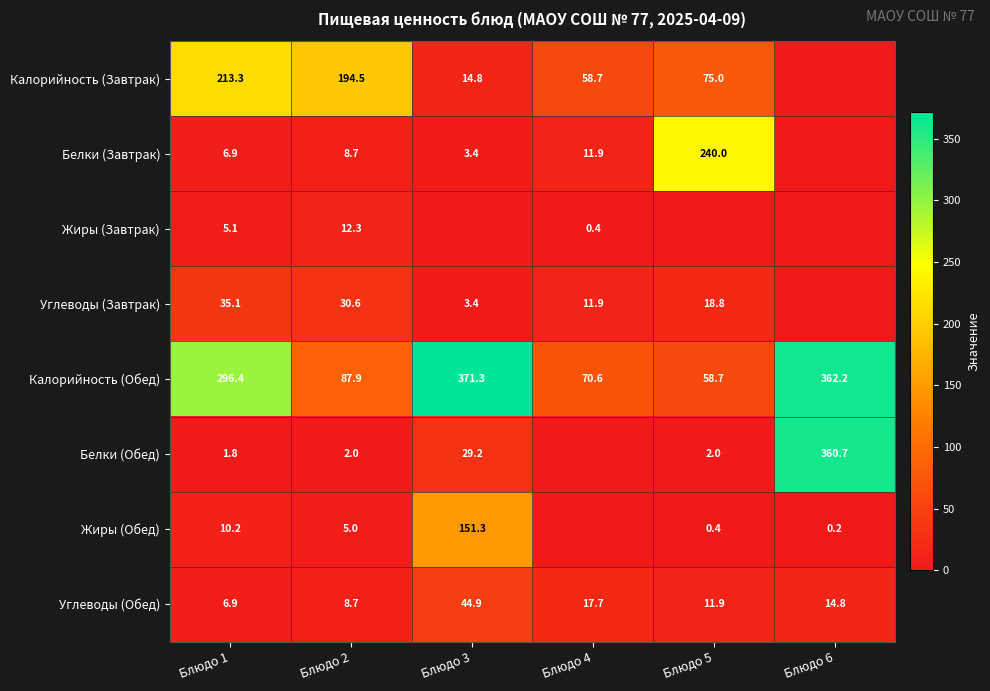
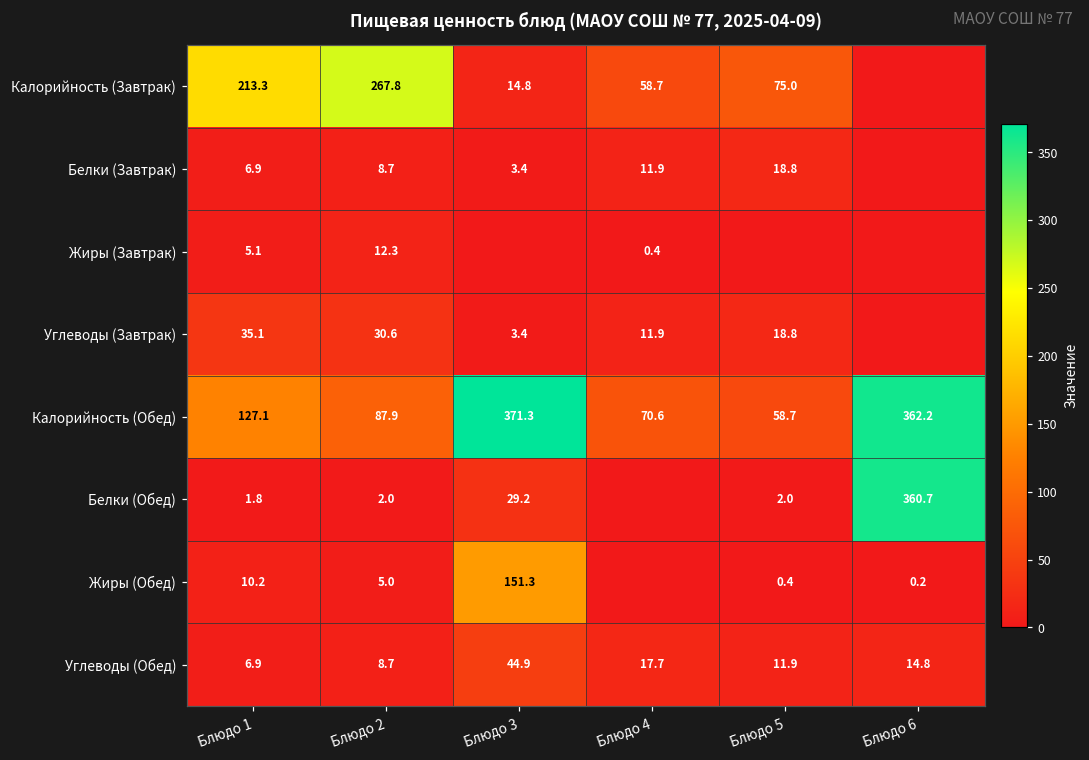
  {
    "Калорийность (Завтрак)": {
      "Блюдо 1": 213.3,
-     "Блюдо 2": 194.5,
+     "Блюдо 2": 267.8,
      "Блюдо 3": 14.8,
      "Блюдо 4": 58.7,
      "Блюдо 5": 75.0
    },
    "Белки (Завтрак)": {
      "Блюдо 1": 6.9,
      "Блюдо 2": 8.7,
      "Блюдо 3": 3.4,
      "Блюдо 4": 11.9,
-     "Блюдо 5": 240.0
+     "Блюдо 5": 18.8
    },
    "Жиры (Завтрак)": {
      "Блюдо 1": 5.1,
      "Блюдо 2": 12.3,
      "Блюдо 4": 0.4
    },
    "Углеводы (Завтрак)": {
      "Блюдо 1": 35.1,
      "Блюдо 2": 30.6,
      "Блюдо 3": 3.4,
      "Блюдо 4": 11.9,
      "Блюдо 5": 18.8
    },
    "Калорийность (Обед)": {
-     "Блюдо 1": 296.4,
+     "Блюдо 1": 127.1,
      "Блюдо 2": 87.9,
      "Блюдо 3": 371.3,
      "Блюдо 4": 70.6,
      "Блюдо 5": 58.7,
      "Блюдо 6": 362.2
    },
    "Белки (Обед)": {
      "Блюдо 1": 1.8,
      "Блюдо 2": 2.0,
      "Блюдо 3": 29.2,
      "Блюдо 5": 2.0,
      "Блюдо 6": 360.7
    },
    "Жиры (Обед)": {
      "Блюдо 1": 10.2,
      "Блюдо 2": 5.0,
      "Блюдо 3": 151.3,
      "Блюдо 5": 0.4,
      "Блюдо 6": 0.2
    },
    "Углеводы (Обед)": {
      "Блюдо 1": 6.9,
      "Блюдо 2": 8.7,
      "Блюдо 3": 44.9,
      "Блюдо 4": 17.7,
      "Блюдо 5": 11.9,
      "Блюдо 6": 14.8
    }
  }
